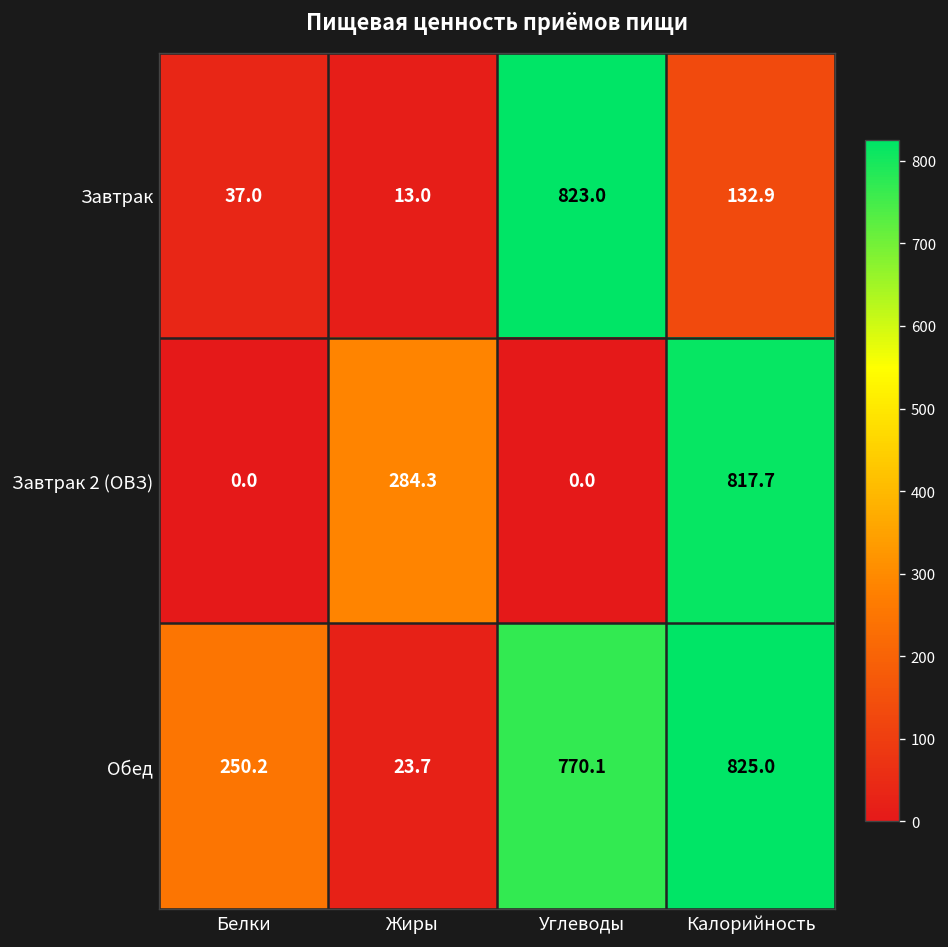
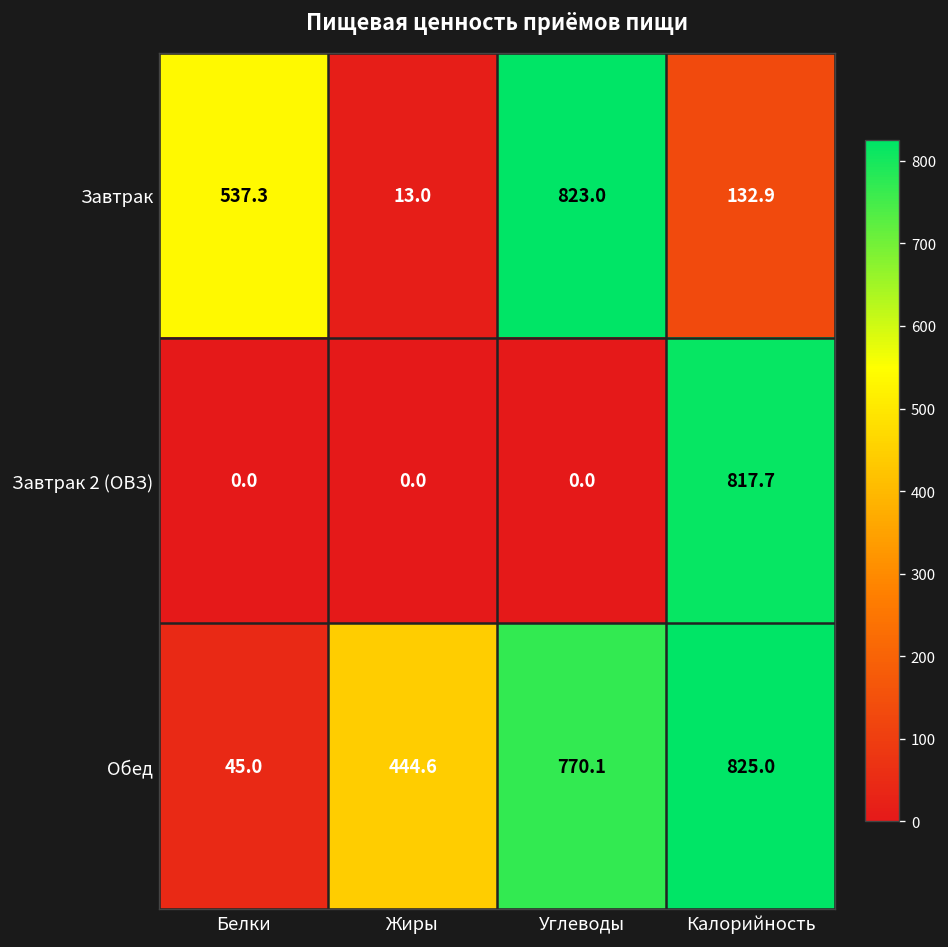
  {
    "Завтрак": {
-     "Белки": 37.0,
+     "Белки": 537.3,
      "Жиры": 13.0,
      "Углеводы": 823.0,
      "Калорийность": 132.9
    },
    "Завтрак 2 (ОВЗ)": {
      "Белки": 0.0,
-     "Жиры": 284.3,
+     "Жиры": 0.0,
      "Углеводы": 0.0,
      "Калорийность": 817.7
    },
    "Обед": {
-     "Белки": 250.2,
-     "Жиры": 23.7,
+     "Белки": 45.0,
+     "Жиры": 444.6,
      "Углеводы": 770.1,
      "Калорийность": 825.0
    }
  }
